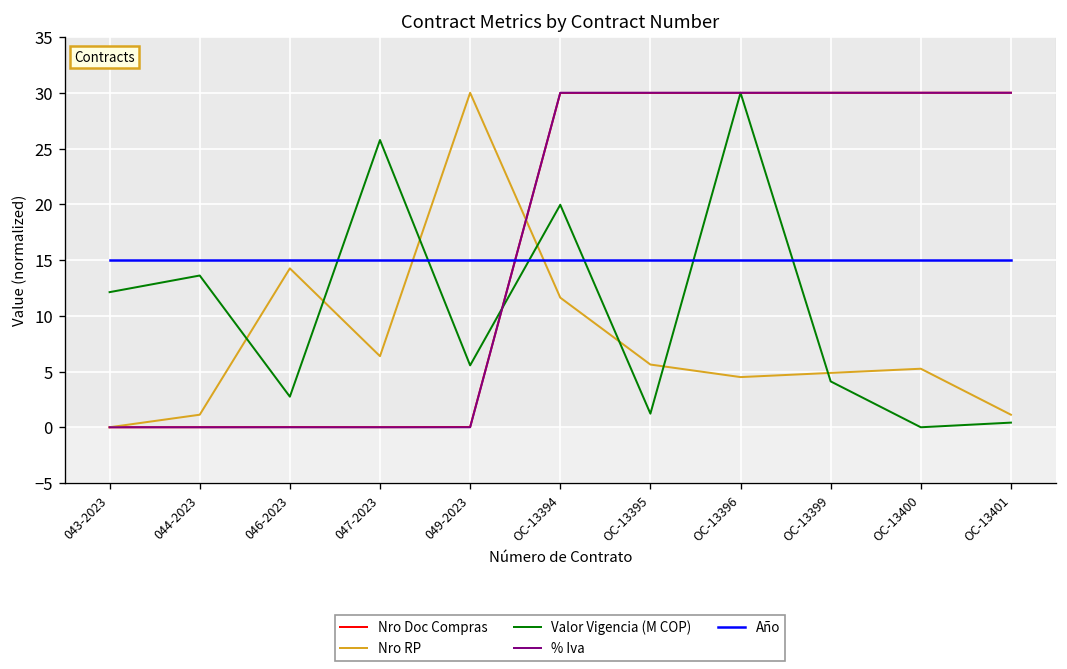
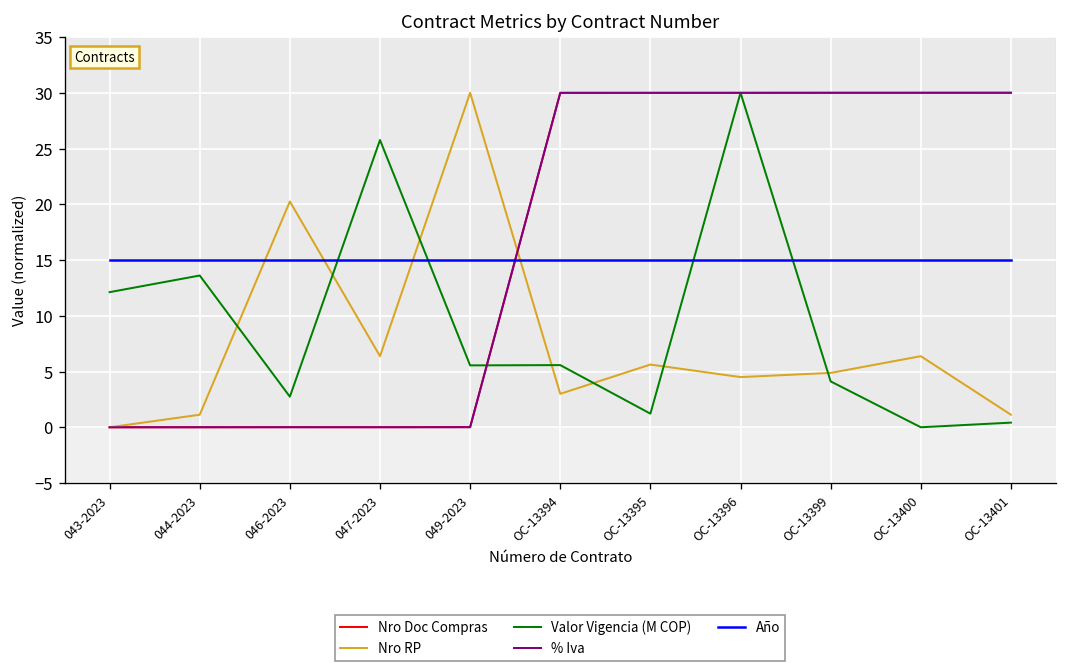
  {
    "% Iva": {
      "044-2023": 0,
      "046-2023": 0,
      "047-2023": 0,
      "049-2023": 0,
      "OC-13394": 30,
      "OC-13395": 30,
      "OC-13399": 30,
      "OC-13400": 30,
      "OC-13401": 30
    },
    "Nro RP": {
      "044-2023": 1,
-     "046-2023": 14,
+     "046-2023": 20,
      "047-2023": 6,
      "049-2023": 30,
-     "OC-13394": 12,
+     "OC-13394": 3,
      "OC-13395": 6,
      "OC-13396": 5,
      "OC-13399": 5,
-     "OC-13400": 5,
+     "OC-13400": 6,
      "OC-13401": 1
    },
    "Valor Vigencia (M COP)": {
      "043-2023": 12,
      "044-2023": 14,
      "046-2023": 3,
      "047-2023": 26,
      "049-2023": 6,
-     "OC-13394": 20,
+     "OC-13394": 6,
      "OC-13395": 1,
      "OC-13399": 4,
      "OC-13400": 0,
      "OC-13401": 0
    },
    "Año": {
      "043-2023": 15,
      "044-2023": 15,
      "046-2023": 15,
      "047-2023": 15,
      "049-2023": 15,
      "OC-13394": 15,
      "OC-13395": 15,
      "OC-13396": 15,
      "OC-13399": 15,
      "OC-13400": 15,
      "OC-13401": 15
    }
  }
